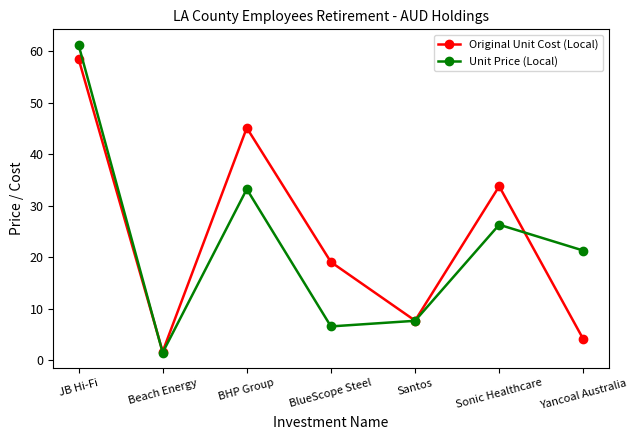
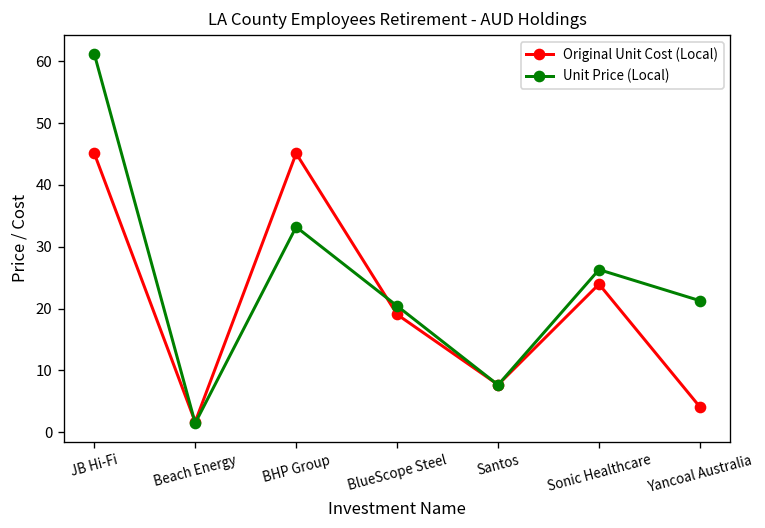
  {
    "Original Unit Cost (Local)": {
-     "JB Hi-Fi": 59,
+     "JB Hi-Fi": 45,
      "BHP Group": 45,
      "BlueScope Steel": 19,
-     "Sonic Healthcare": 34,
+     "Sonic Healthcare": 24,
      "Yancoal Australia": 4
    },
    "Unit Price (Local)": {
      "JB Hi-Fi": 61,
      "BHP Group": 33,
-     "BlueScope Steel": 7,
+     "BlueScope Steel": 20,
      "Sonic Healthcare": 26,
      "Yancoal Australia": 21
    }
  }
